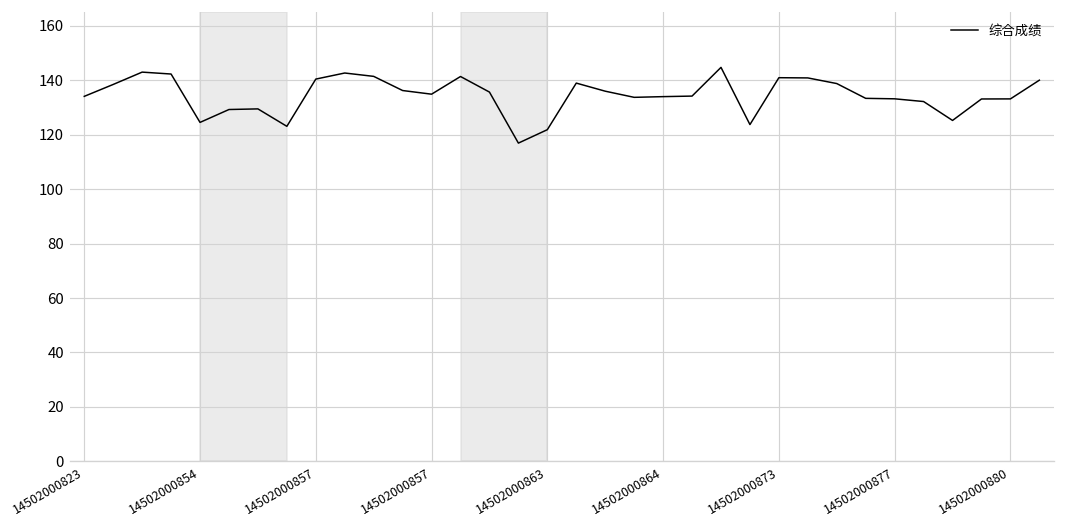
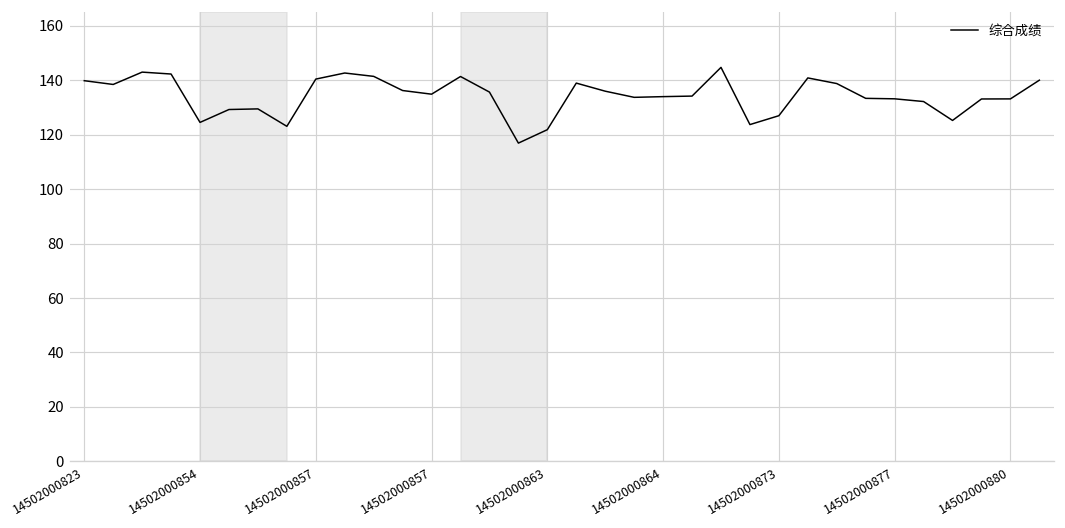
  {
-   "14502000823": 134,
+   "14502000823": 140,
    "14502000854": 124,
    "14502000863": 122,
-   "14502000873": 141,
+   "14502000873": 127,
    "14502000877": 133
  }
